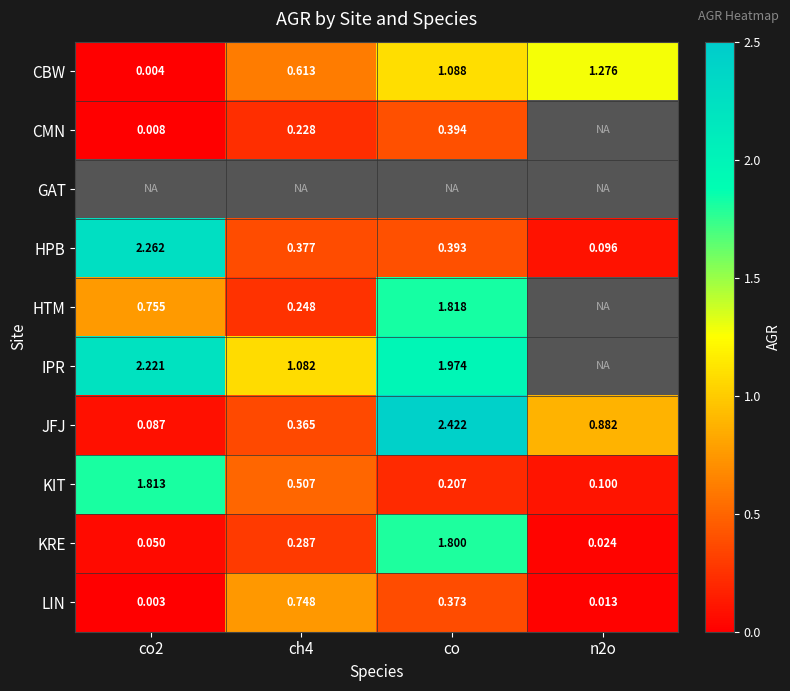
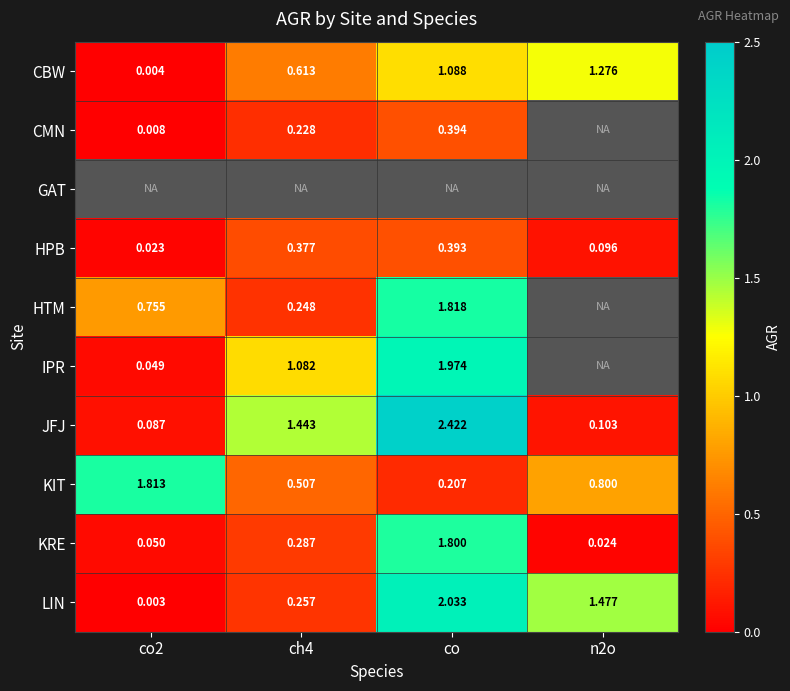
  {
    "CBW": {
      "co2": 0.004,
      "ch4": 0.613,
      "co": 1.088,
      "n2o": 1.276
    },
    "CMN": {
      "co2": 0.008,
      "ch4": 0.228,
      "co": 0.394
    },
    "HPB": {
-     "co2": 2.262,
+     "co2": 0.023,
      "ch4": 0.377,
      "co": 0.393,
      "n2o": 0.096
    },
    "HTM": {
      "co2": 0.755,
      "ch4": 0.248,
      "co": 1.818
    },
    "IPR": {
-     "co2": 2.221,
+     "co2": 0.049,
      "ch4": 1.082,
      "co": 1.974
    },
    "JFJ": {
      "co2": 0.087,
-     "ch4": 0.365,
+     "ch4": 1.443,
      "co": 2.422,
-     "n2o": 0.882
+     "n2o": 0.103
    },
    "KIT": {
      "co2": 1.813,
      "ch4": 0.507,
      "co": 0.207,
-     "n2o": 0.100
+     "n2o": 0.800
    },
    "KRE": {
      "co2": 0.050,
      "ch4": 0.287,
      "co": 1.800,
      "n2o": 0.024
    },
    "LIN": {
      "co2": 0.003,
-     "ch4": 0.748,
-     "co": 0.373,
-     "n2o": 0.013
+     "ch4": 0.257,
+     "co": 2.033,
+     "n2o": 1.477
    }
  }
